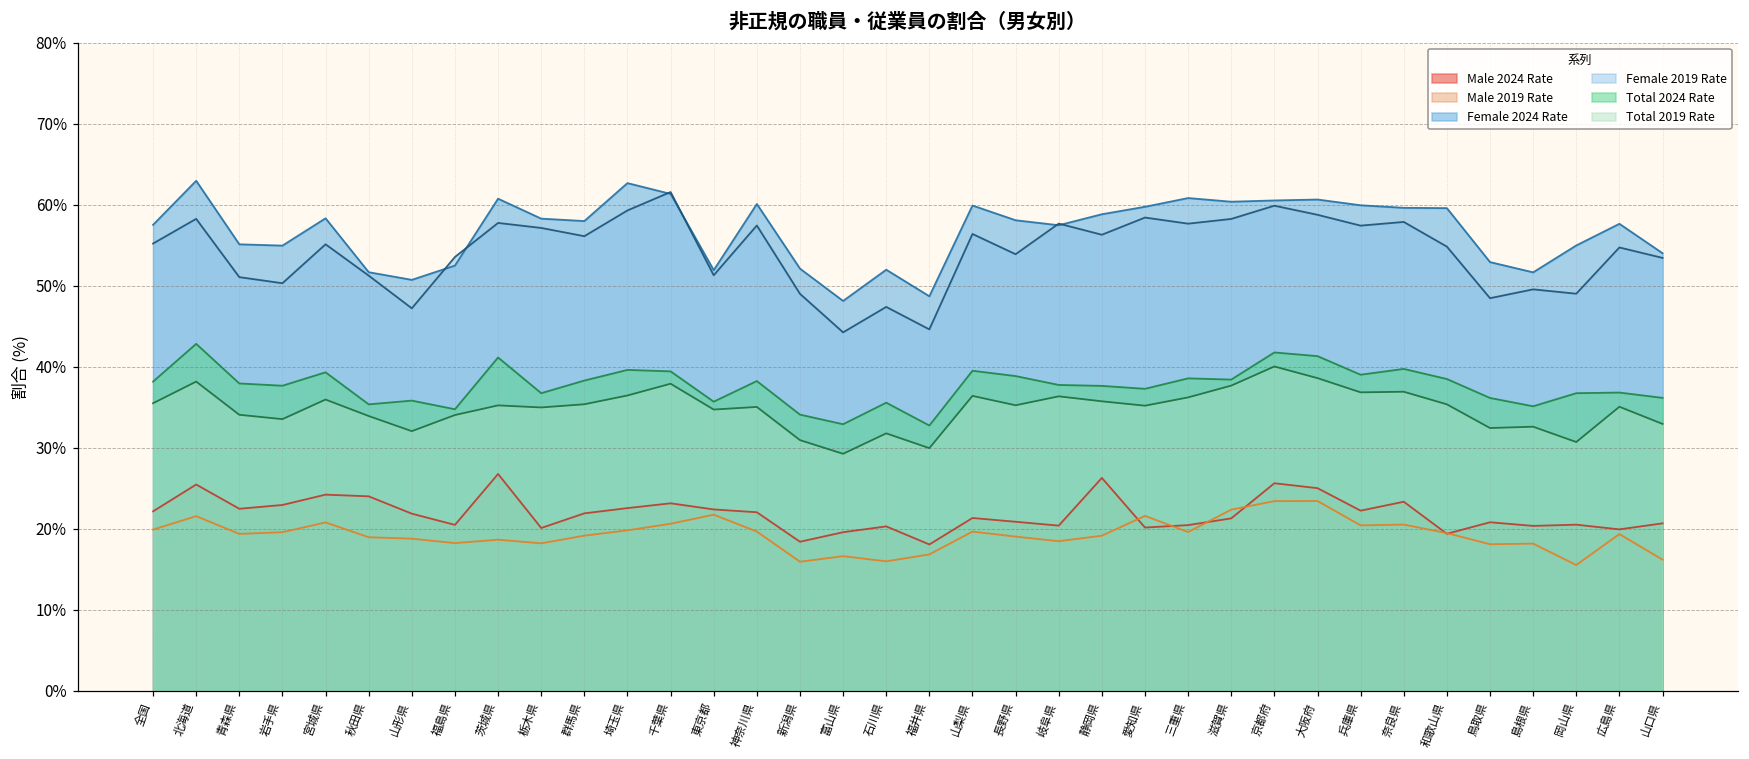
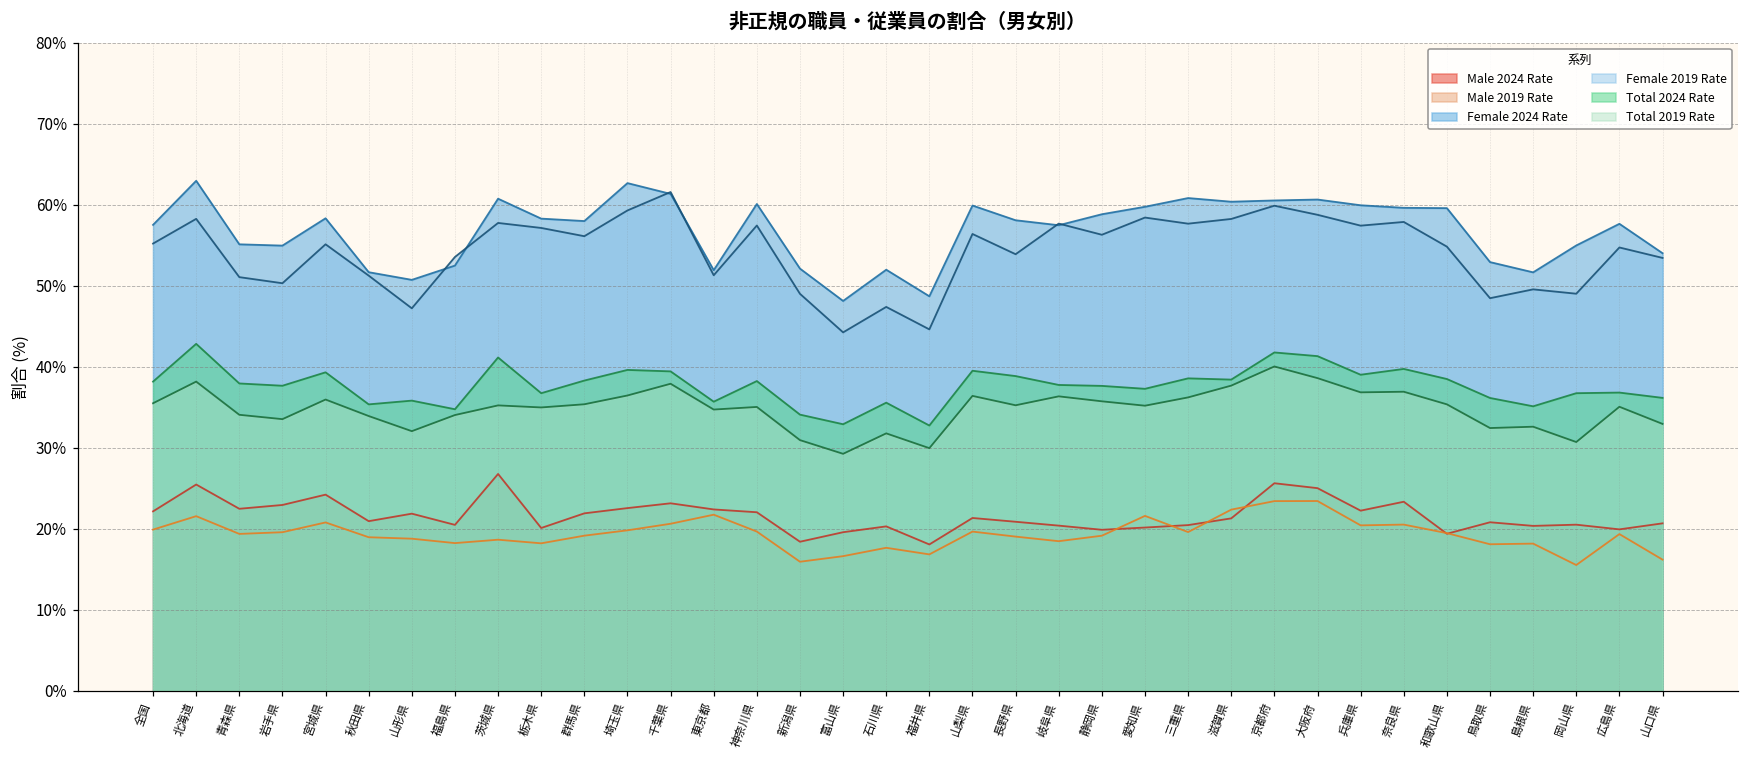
  {
    "Male 2024 Rate": {
      "全国": "22%",
      "北海道": "25%",
      "青森県": "22%",
      "岩手県": "23%",
      "宮城県": "24%",
-     "秋田県": "24%",
+     "秋田県": "21%",
      "山形県": "22%",
      "福島県": "20%",
      "茨城県": "27%",
      "栃木県": "20%",
      "群馬県": "22%",
      "埼玉県": "23%",
      "千葉県": "23%",
      "東京都": "22%",
      "神奈川県": "22%",
      "新潟県": "18%",
      "富山県": "20%",
      "石川県": "20%",
      "福井県": "18%",
      "山梨県": "21%",
      "長野県": "21%",
      "岐阜県": "20%",
-     "静岡県": "26%",
+     "静岡県": "20%",
      "愛知県": "20%",
      "三重県": "20%",
      "滋賀県": "21%",
      "京都府": "26%",
      "大阪府": "25%",
      "兵庫県": "22%",
      "奈良県": "23%",
      "鳥取県": "21%",
      "島根県": "20%",
      "岡山県": "20%",
      "広島県": "20%",
      "山口県": "21%"
    },
    "Male 2019 Rate": {
      "全国": "20%",
      "北海道": "22%",
      "青森県": "19%",
      "岩手県": "20%",
      "宮城県": "21%",
      "秋田県": "19%",
      "山形県": "19%",
      "福島県": "18%",
      "茨城県": "19%",
      "栃木県": "18%",
      "群馬県": "19%",
      "埼玉県": "20%",
      "千葉県": "21%",
      "東京都": "22%",
      "神奈川県": "20%",
      "新潟県": "16%",
      "富山県": "17%",
-     "石川県": "16%",
+     "石川県": "18%",
      "福井県": "17%",
      "山梨県": "20%",
      "長野県": "19%",
      "岐阜県": "18%",
      "静岡県": "19%",
      "愛知県": "22%",
      "三重県": "20%",
      "滋賀県": "22%",
      "京都府": "23%",
      "大阪府": "23%",
      "兵庫県": "20%",
      "奈良県": "20%",
      "鳥取県": "18%",
      "島根県": "18%",
      "岡山県": "16%",
      "広島県": "19%",
      "山口県": "16%"
    },
    "Total 2024 Rate": {
      "全国": "38%",
      "北海道": "43%",
      "青森県": "38%",
      "岩手県": "38%",
      "宮城県": "39%",
      "秋田県": "35%",
      "山形県": "36%",
      "福島県": "35%",
      "茨城県": "41%",
      "栃木県": "37%",
      "群馬県": "38%",
      "埼玉県": "40%",
      "千葉県": "39%",
      "東京都": "36%",
      "神奈川県": "38%",
      "新潟県": "34%",
      "富山県": "33%",
      "石川県": "36%",
      "福井県": "33%",
      "山梨県": "39%",
      "長野県": "39%",
      "岐阜県": "38%",
      "静岡県": "38%",
      "愛知県": "37%",
      "三重県": "39%",
      "滋賀県": "38%",
      "京都府": "42%",
      "大阪府": "41%",
      "兵庫県": "39%",
      "奈良県": "40%",
      "和歌山県": "38%",
      "鳥取県": "36%",
      "島根県": "35%",
      "岡山県": "37%",
      "広島県": "37%",
      "山口県": "36%"
    }
  }
